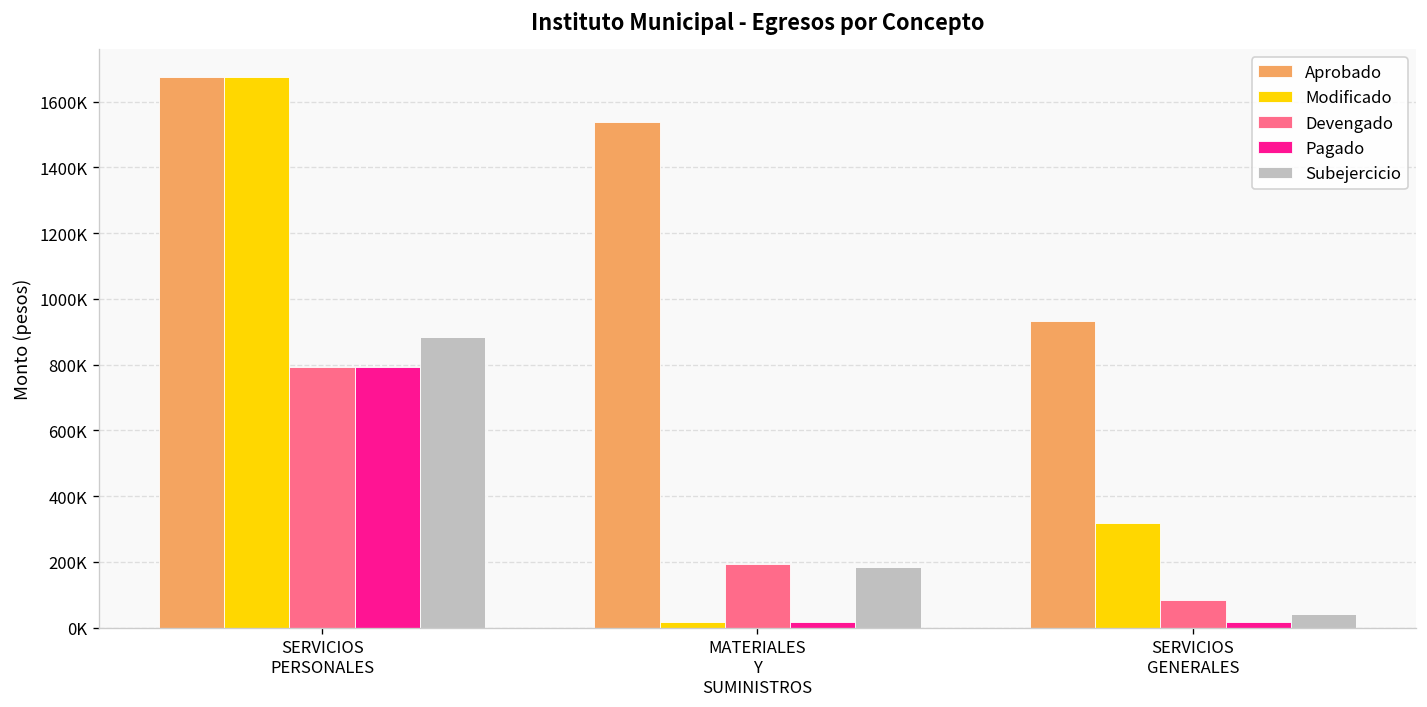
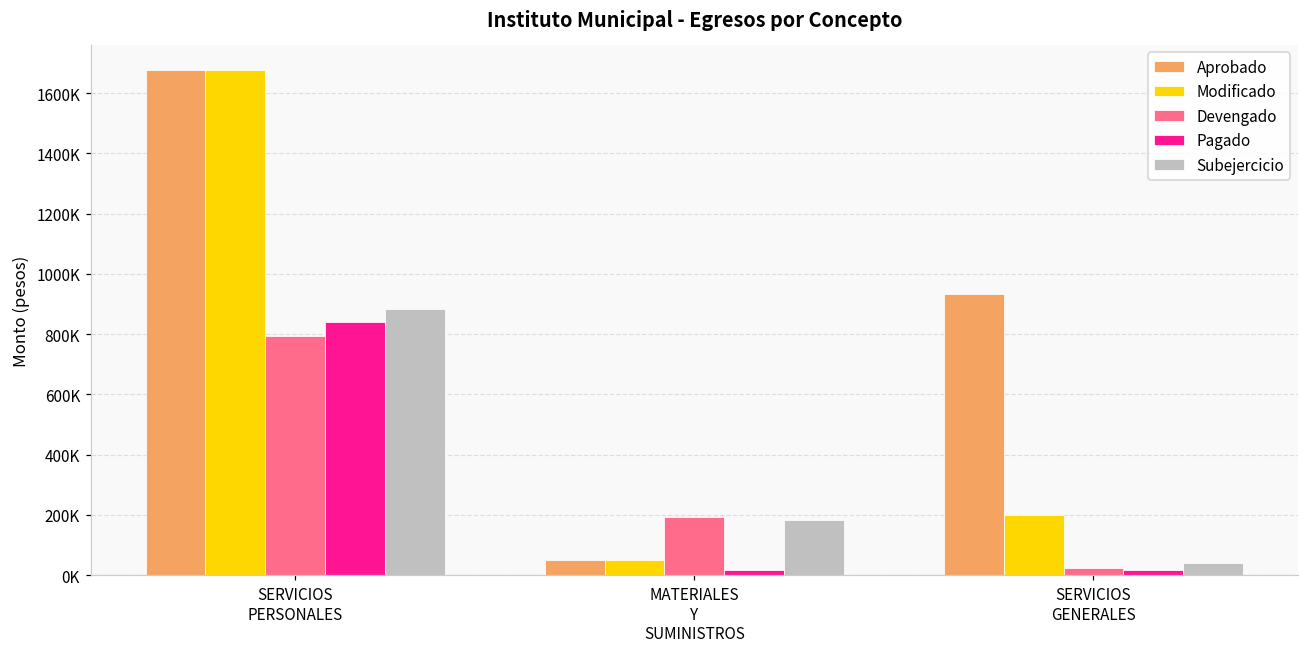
  {
    "Aprobado": {
      "SERVICIOS PERSONALES": 1680000,
-     "MATERIALES Y SUMINISTROS": 1540000,
+     "MATERIALES Y SUMINISTROS": 50000,
      "SERVICIOS GENERALES": 930000
    },
    "Modificado": {
      "SERVICIOS PERSONALES": 1680000,
-     "MATERIALES Y SUMINISTROS": 20000,
-     "SERVICIOS GENERALES": 320000
+     "MATERIALES Y SUMINISTROS": 50000,
+     "SERVICIOS GENERALES": 200000
    },
    "Devengado": {
      "SERVICIOS PERSONALES": 790000,
      "MATERIALES Y SUMINISTROS": 190000,
-     "SERVICIOS GENERALES": 80000
+     "SERVICIOS GENERALES": 30000
    },
    "Pagado": {
-     "SERVICIOS PERSONALES": 790000,
+     "SERVICIOS PERSONALES": 840000,
      "MATERIALES Y SUMINISTROS": 20000,
      "SERVICIOS GENERALES": 20000
    },
    "Subejercicio": {
      "SERVICIOS PERSONALES": 880000,
      "MATERIALES Y SUMINISTROS": 180000,
      "SERVICIOS GENERALES": 40000
    }
  }
